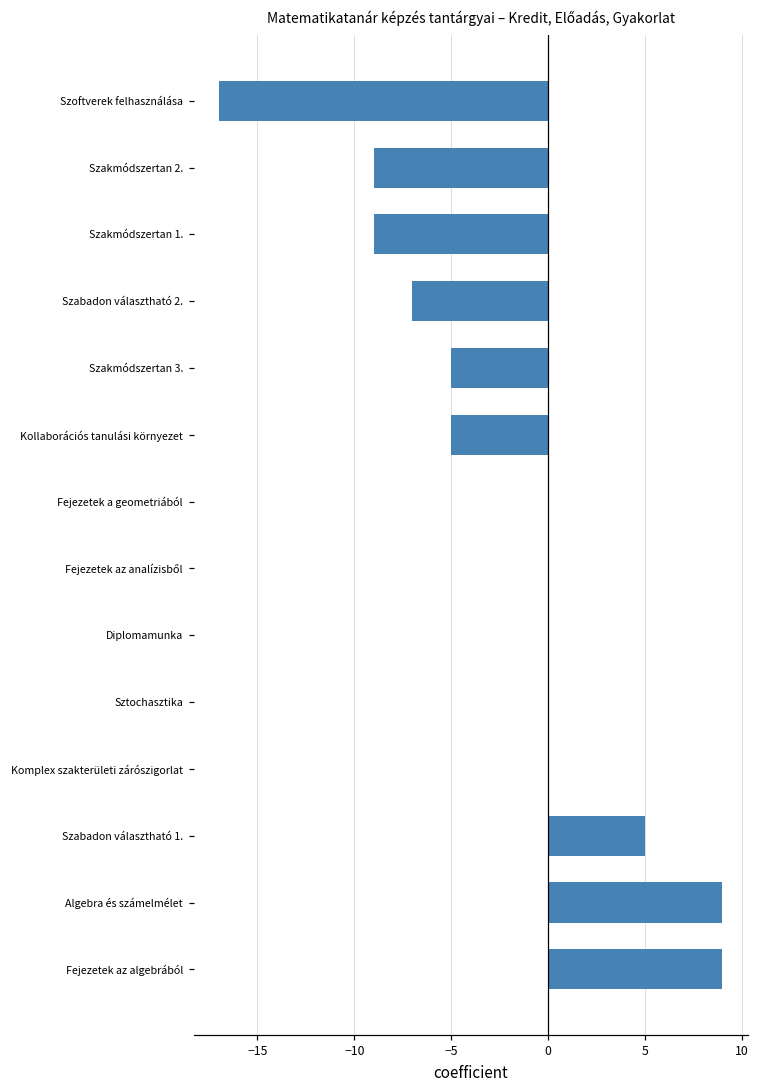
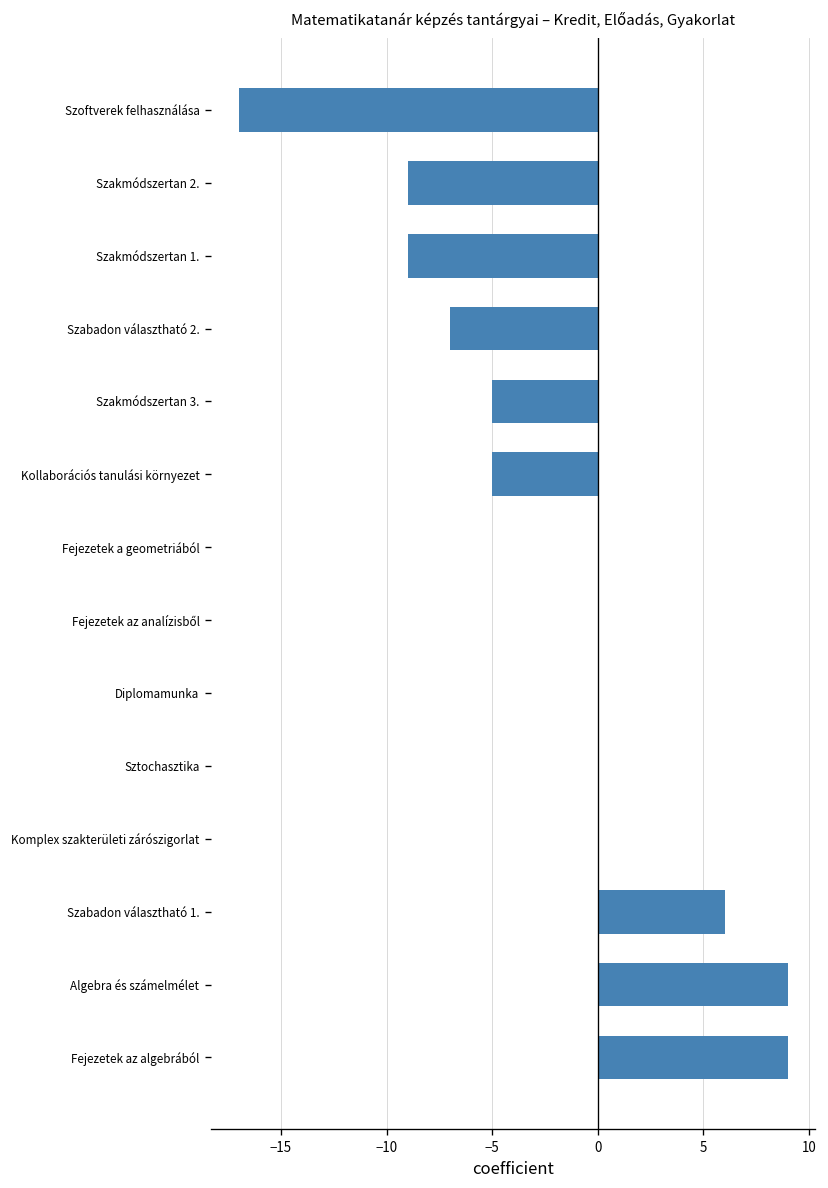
  {
    "Szoftverek felhasználása": -17,
    "Szakmódszertan 2.": -9,
    "Szakmódszertan 1.": -9,
    "Szabadon választható 2.": -7,
    "Szakmódszertan 3.": -5,
    "Kollaborációs tanulási környezet": -5,
    "Fejezetek a geometriából": 0,
    "Fejezetek az analízisből": 0,
    "Diplomamunka": 0,
    "Sztochasztika": 0,
    "Komplex szakterületi zárószigorlat": 0,
-   "Szabadon választható 1.": 5,
+   "Szabadon választható 1.": 6,
    "Algebra és számelmélet": 9,
    "Fejezetek az algebrából": 9
  }
